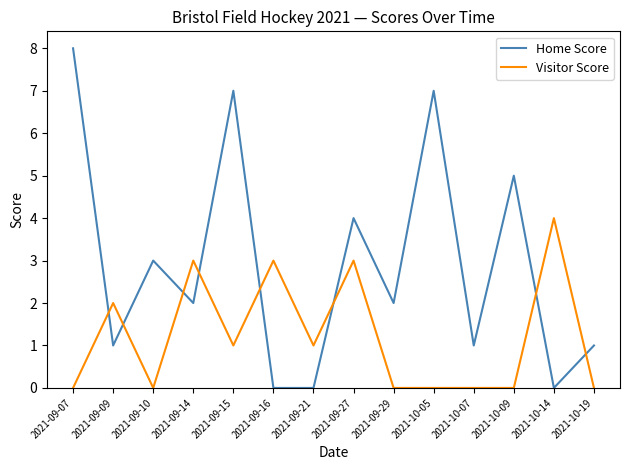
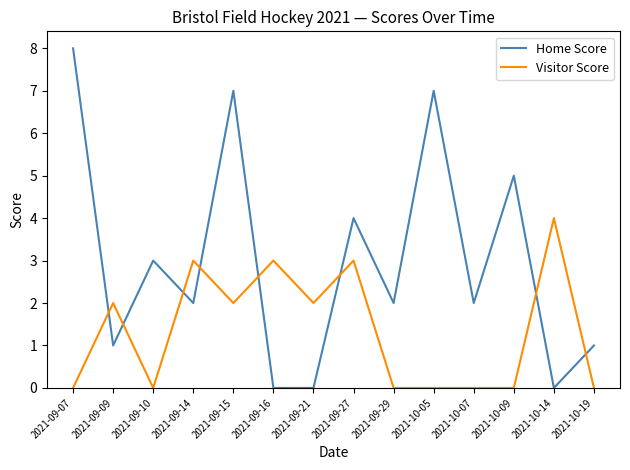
  {
    "Home Score": {
      "2021-09-07": 8,
      "2021-09-09": 1,
      "2021-09-10": 3,
      "2021-09-14": 2,
      "2021-09-15": 7,
      "2021-09-16": 0,
      "2021-09-21": 0,
      "2021-09-27": 4,
      "2021-09-29": 2,
      "2021-10-05": 7,
-     "2021-10-07": 1,
+     "2021-10-07": 2,
      "2021-10-09": 5,
      "2021-10-14": 0,
      "2021-10-19": 1
    },
    "Visitor Score": {
      "2021-09-07": 0,
      "2021-09-09": 2,
      "2021-09-10": 0,
      "2021-09-14": 3,
-     "2021-09-15": 1,
+     "2021-09-15": 2,
      "2021-09-16": 3,
-     "2021-09-21": 1,
+     "2021-09-21": 2,
      "2021-09-27": 3,
      "2021-09-29": 0,
      "2021-10-05": 0,
      "2021-10-07": 0,
      "2021-10-09": 0,
      "2021-10-14": 4,
      "2021-10-19": 0
    }
  }
